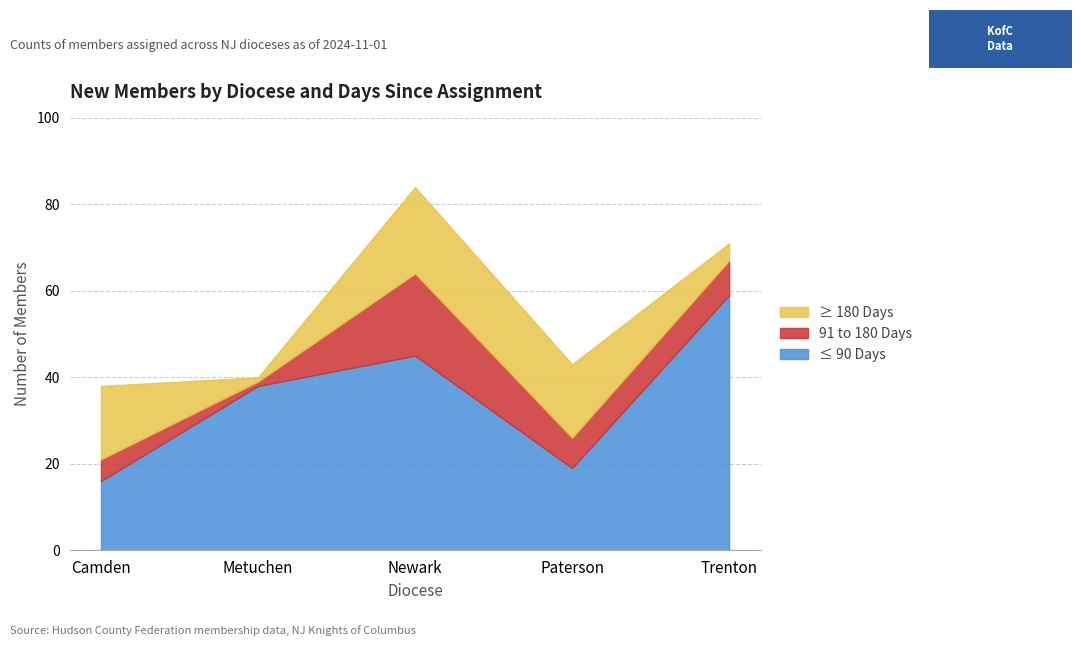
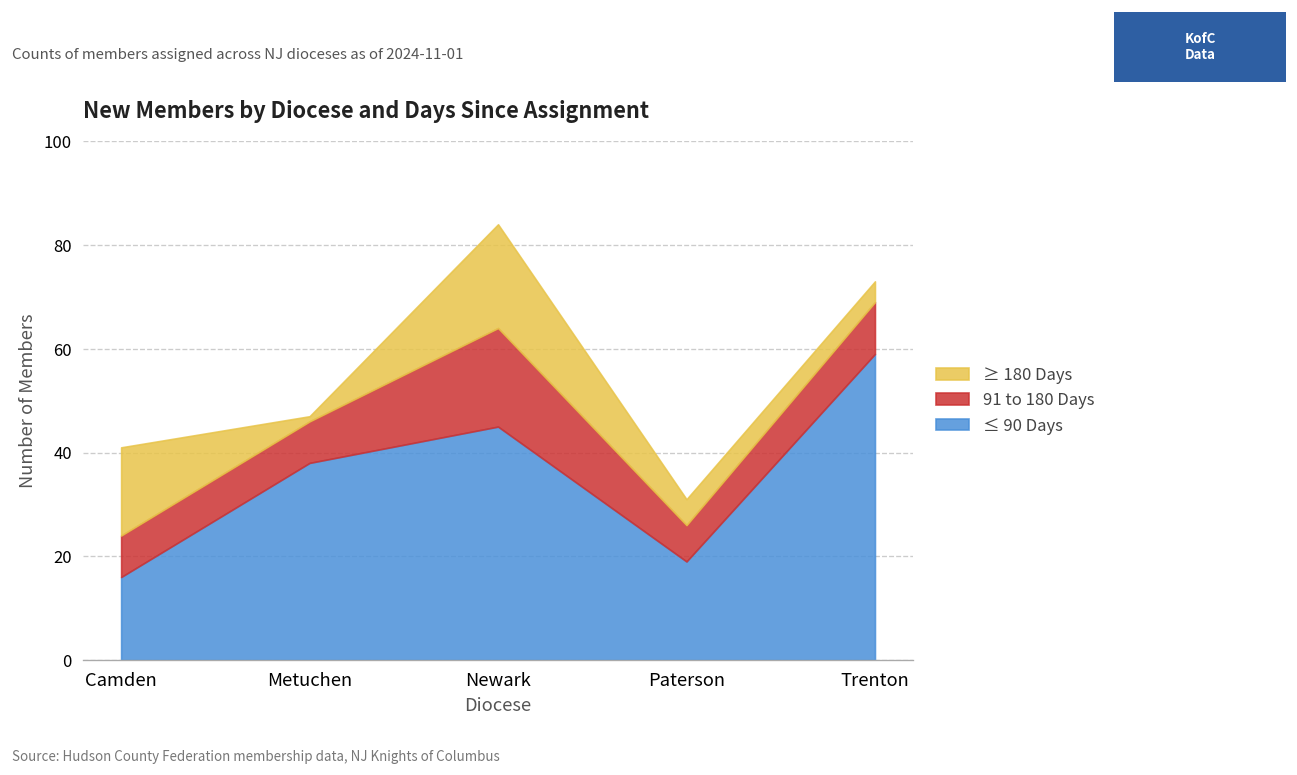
  {
    "≤ 90 Days": {
      "Camden": 16,
      "Metuchen": 38,
      "Newark": 45,
      "Paterson": 19,
      "Trenton": 59
    },
    "91 to 180 Days": {
-     "Camden": 5,
-     "Metuchen": 1,
+     "Camden": 8,
+     "Metuchen": 8,
      "Newark": 19,
      "Paterson": 7,
-     "Trenton": 8
+     "Trenton": 10
    },
    "≥ 180 Days": {
      "Camden": 17,
      "Metuchen": 1,
      "Newark": 20,
-     "Paterson": 17,
+     "Paterson": 5,
      "Trenton": 4
    }
  }
